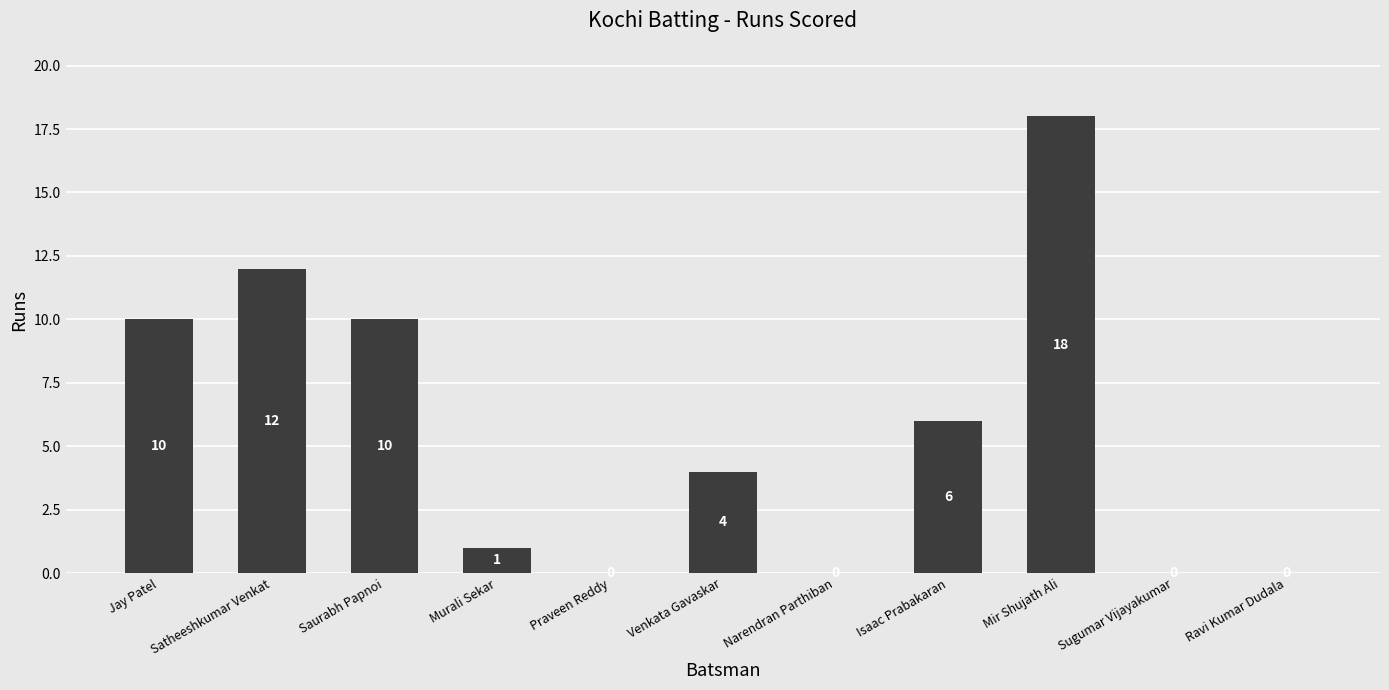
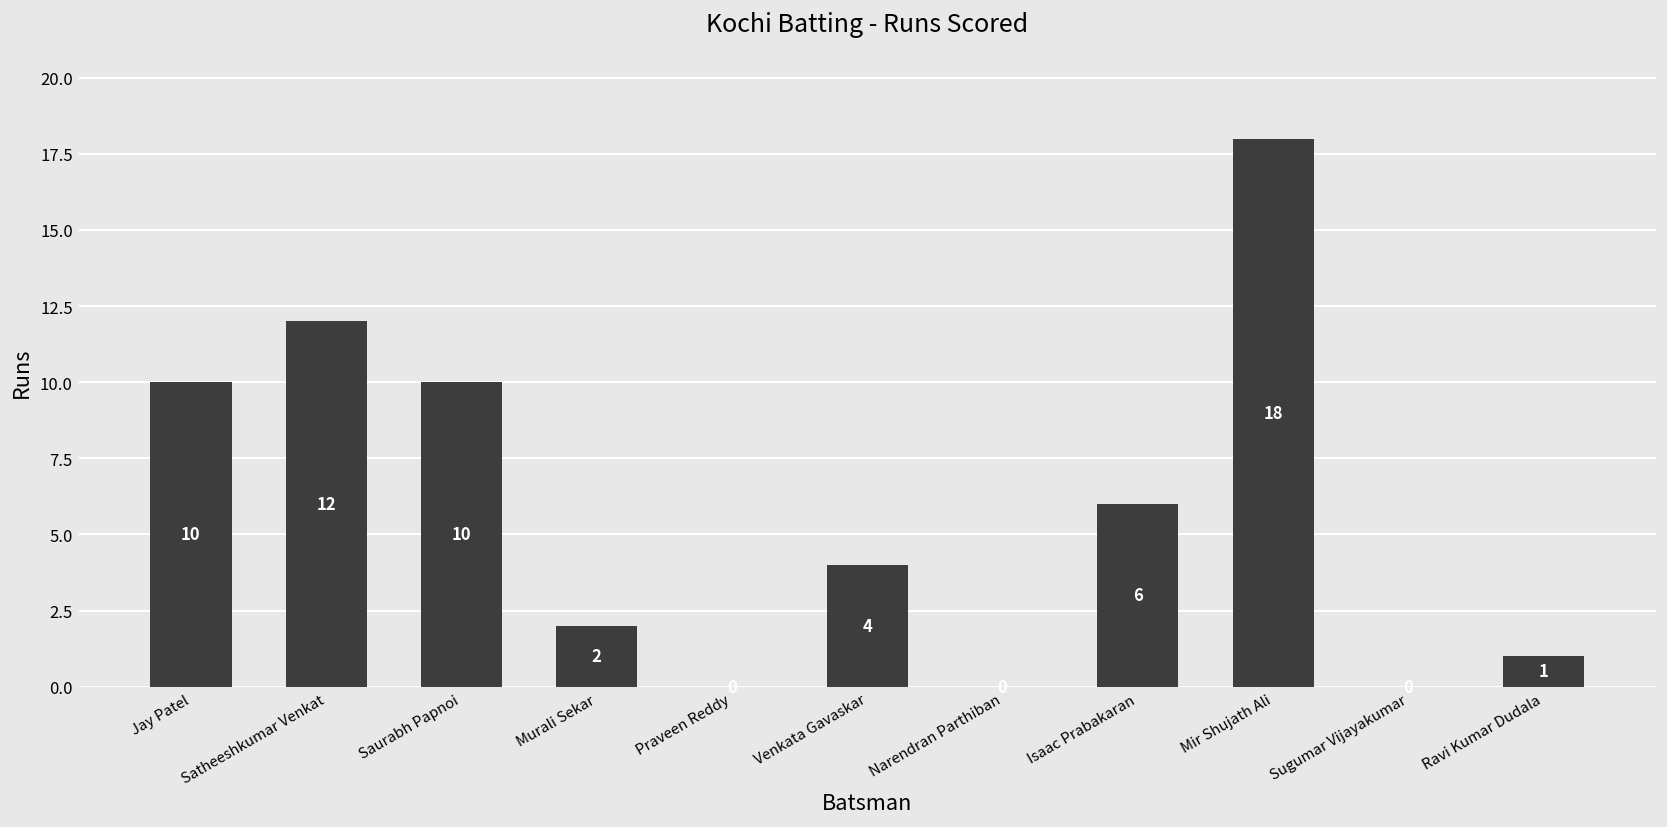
  {
    "Jay Patel": 10,
    "Satheeshkumar Venkat": 12,
    "Saurabh Papnoi": 10,
-   "Murali Sekar": 1,
+   "Murali Sekar": 2,
    "Venkata Gavaskar": 4,
    "Isaac Prabakaran": 6,
    "Mir Shujath Ali": 18,
-   "Ravi Kumar Dudala": 0
+   "Ravi Kumar Dudala": 1
  }
